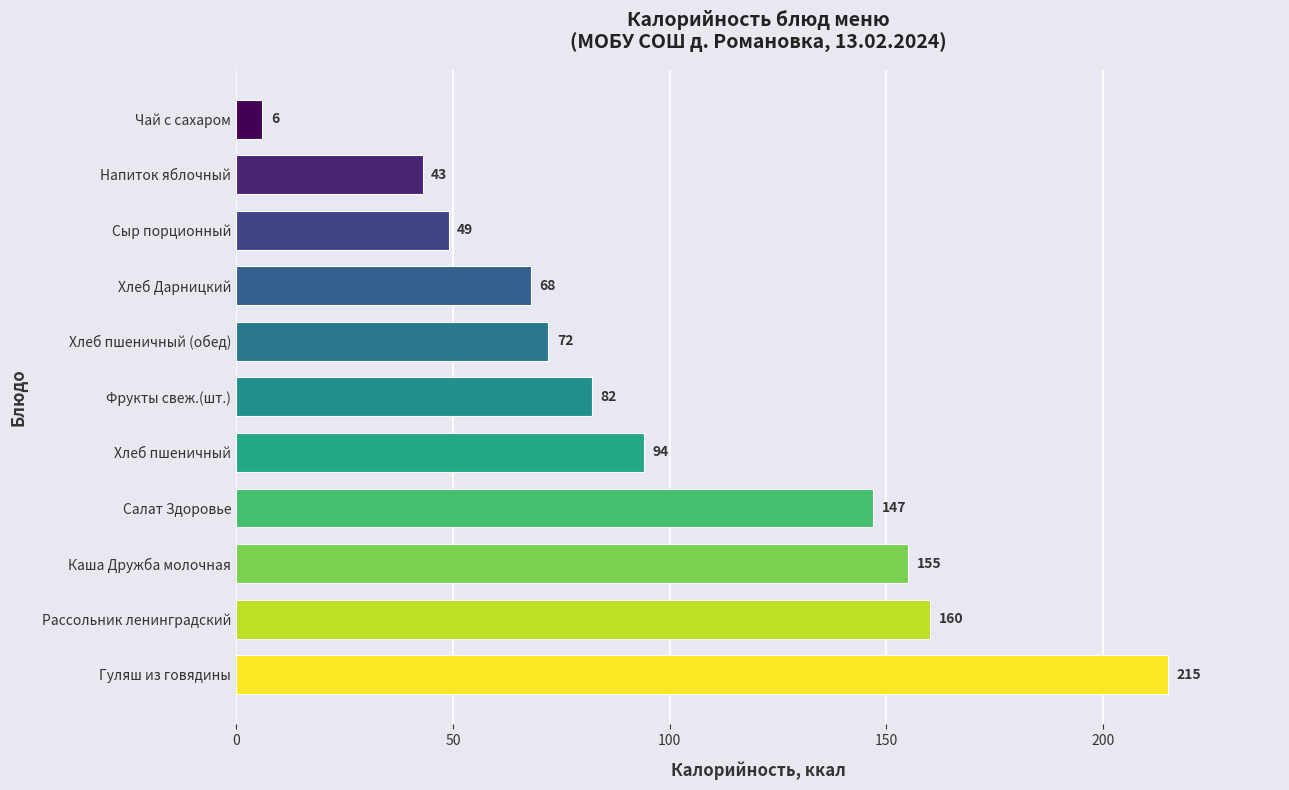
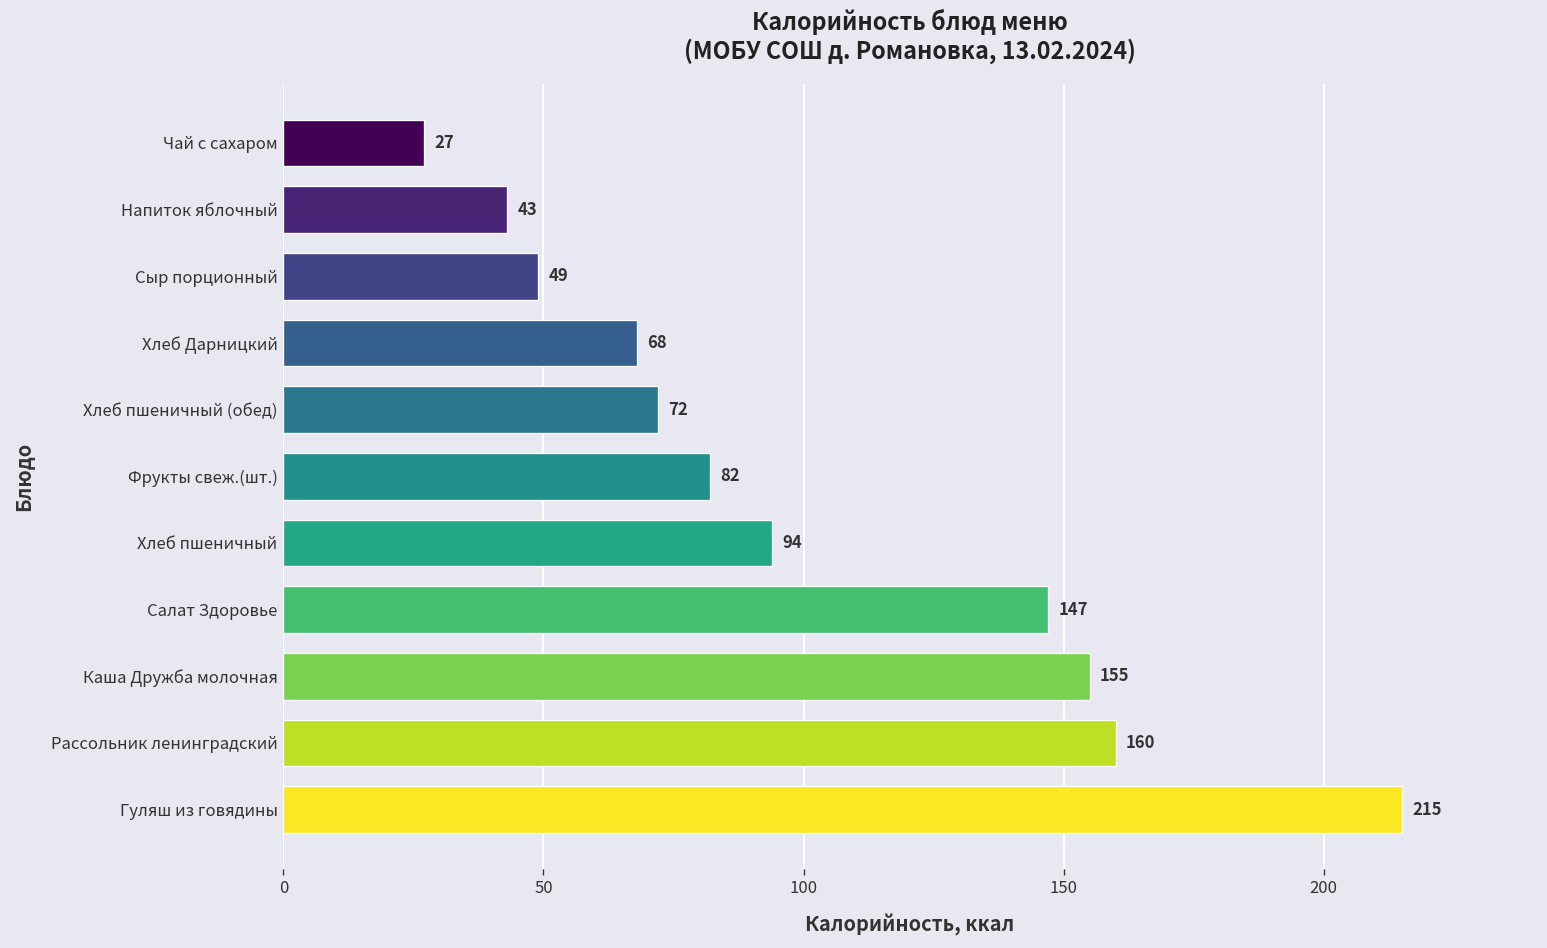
  {
-   "Чай с сахаром": 6,
+   "Чай с сахаром": 27,
    "Напиток яблочный": 43,
    "Сыр порционный": 49,
    "Хлеб Дарницкий": 68,
    "Хлеб пшеничный (обед)": 72,
    "Фрукты свеж.(шт.)": 82,
    "Хлеб пшеничный": 94,
    "Салат Здоровье": 147,
    "Каша Дружба молочная": 155,
    "Рассольник ленинградский": 160,
    "Гуляш из говядины": 215
  }
